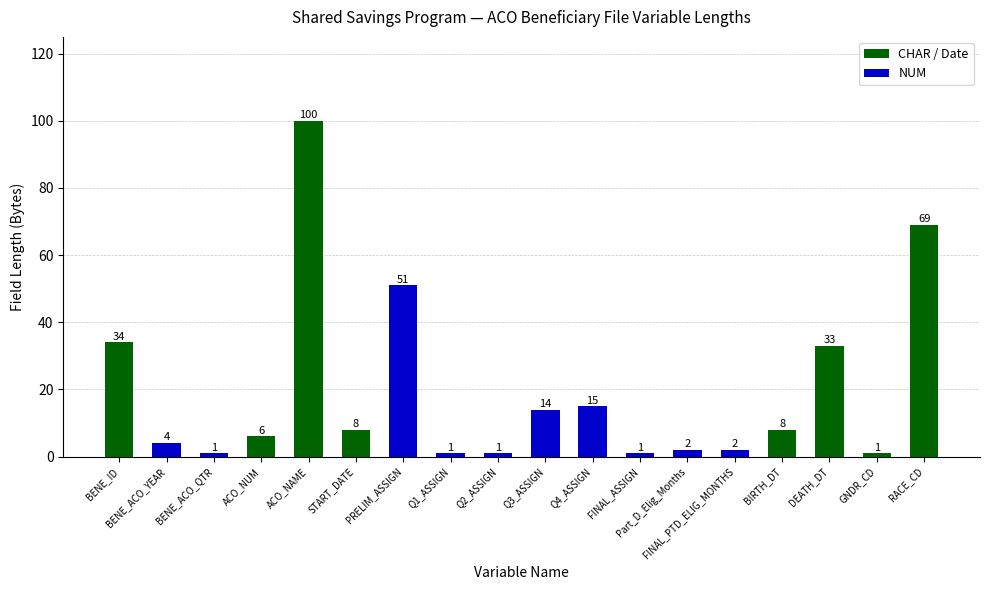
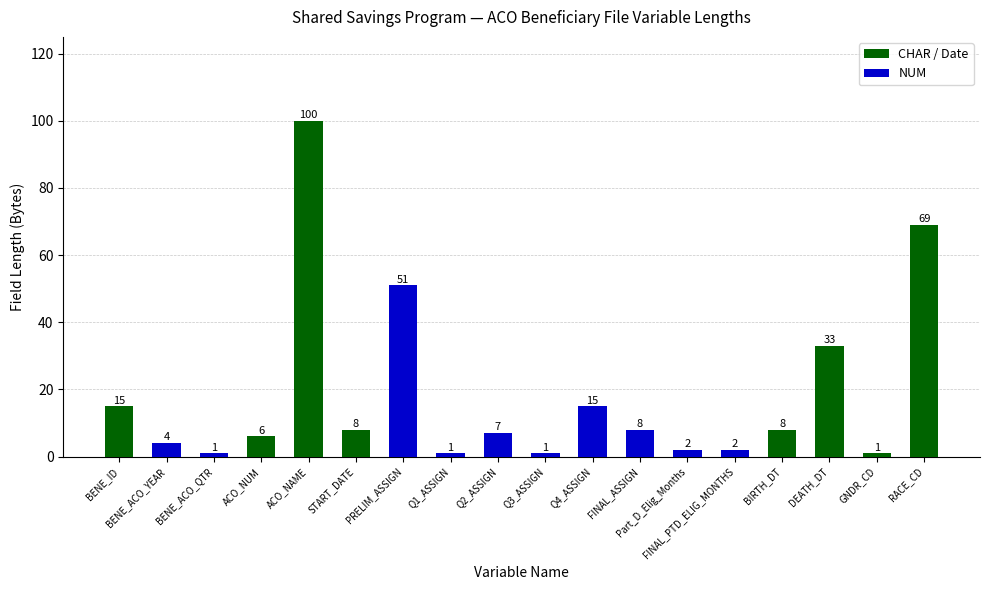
  {
-   "BENE_ID": 34,
+   "BENE_ID": 15,
    "BENE_ACO_YEAR": 4,
    "BENE_ACO_QTR": 1,
    "ACO_NUM": 6,
    "ACO_NAME": 100,
    "START_DATE": 8,
    "PRELIM_ASSIGN": 51,
    "Q1_ASSIGN": 1,
-   "Q2_ASSIGN": 1,
-   "Q3_ASSIGN": 14,
+   "Q2_ASSIGN": 7,
+   "Q3_ASSIGN": 1,
    "Q4_ASSIGN": 15,
-   "FINAL_ASSIGN": 1,
+   "FINAL_ASSIGN": 8,
    "Part_D_Elig_Months": 2,
    "FINAL_PTD_ELIG_MONTHS": 2,
    "BIRTH_DT": 8,
    "DEATH_DT": 33,
    "GNDR_CD": 1,
    "RACE_CD": 69
  }
